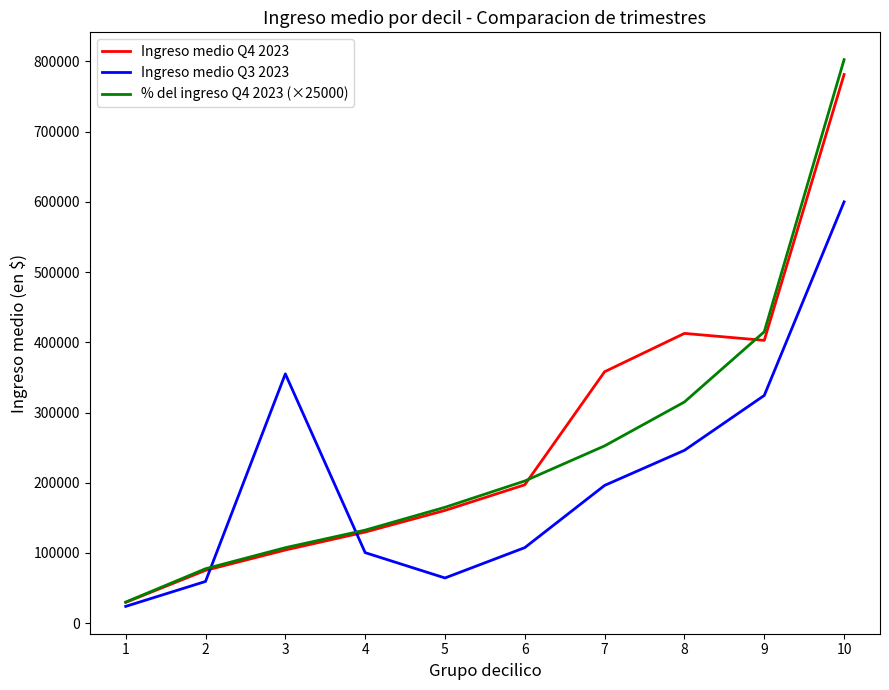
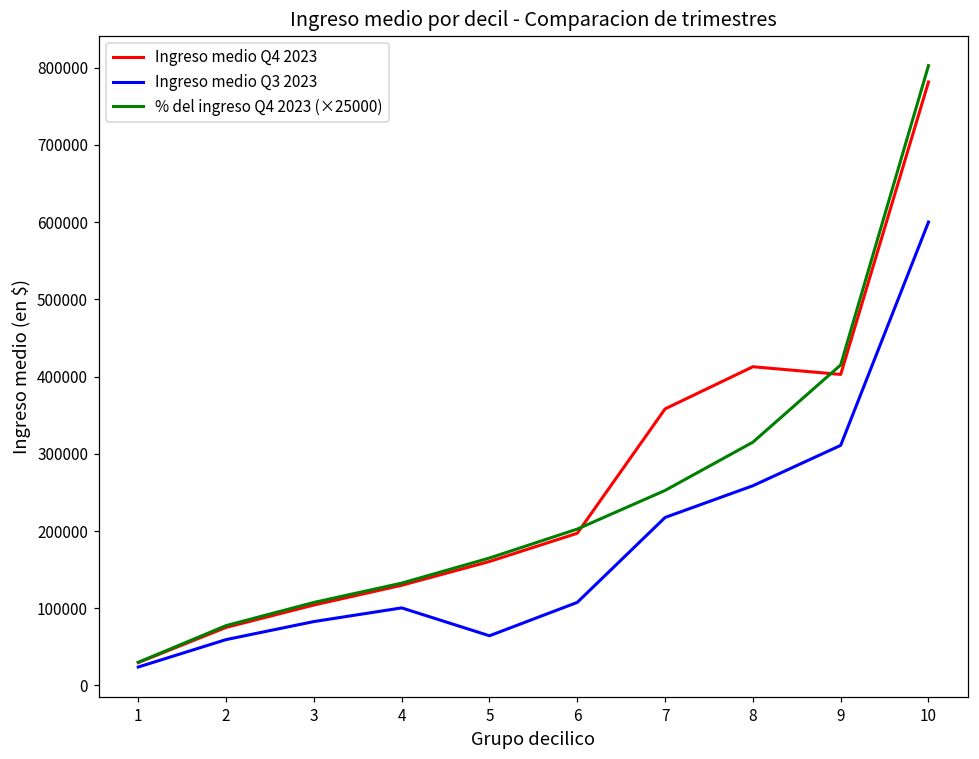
  {
    "Ingreso medio Q4 2023": {
      "5": 160000,
      "6": 200000,
      "7": 360000,
      "8": 410000,
      "9": 400000,
      "10": 780000
    },
    "Ingreso medio Q3 2023": {
      "1": 20000,
      "2": 60000,
-     "3": 360000,
+     "3": 80000,
      "4": 100000,
      "5": 60000,
      "6": 110000,
-     "7": 200000,
-     "8": 250000,
-     "9": 320000,
+     "7": 220000,
+     "8": 260000,
+     "9": 310000,
      "10": 600000
    },
    "% del ingreso Q4 2023 (×25000)": {
      "5": 170000,
      "6": 200000,
      "7": 250000,
      "8": 320000,
      "9": 420000,
      "10": 800000
    }
  }
